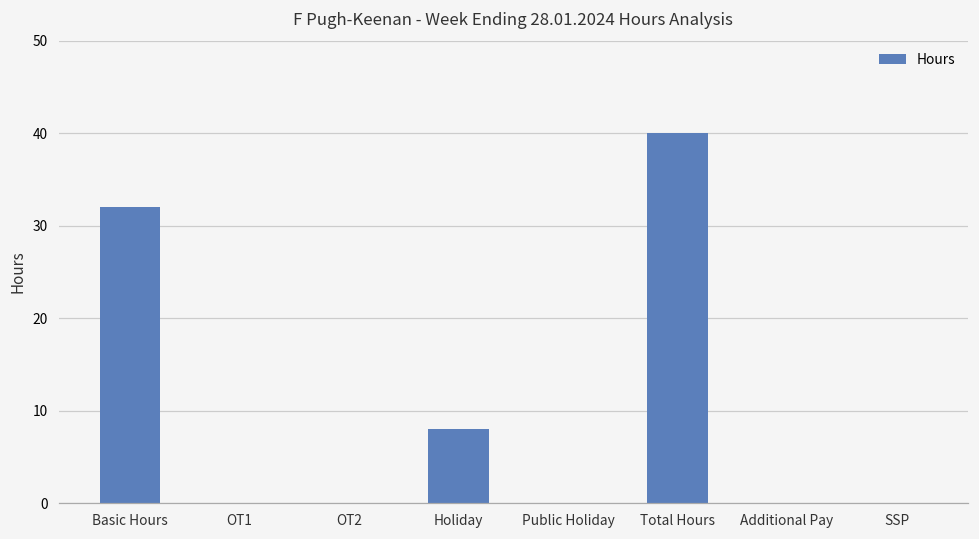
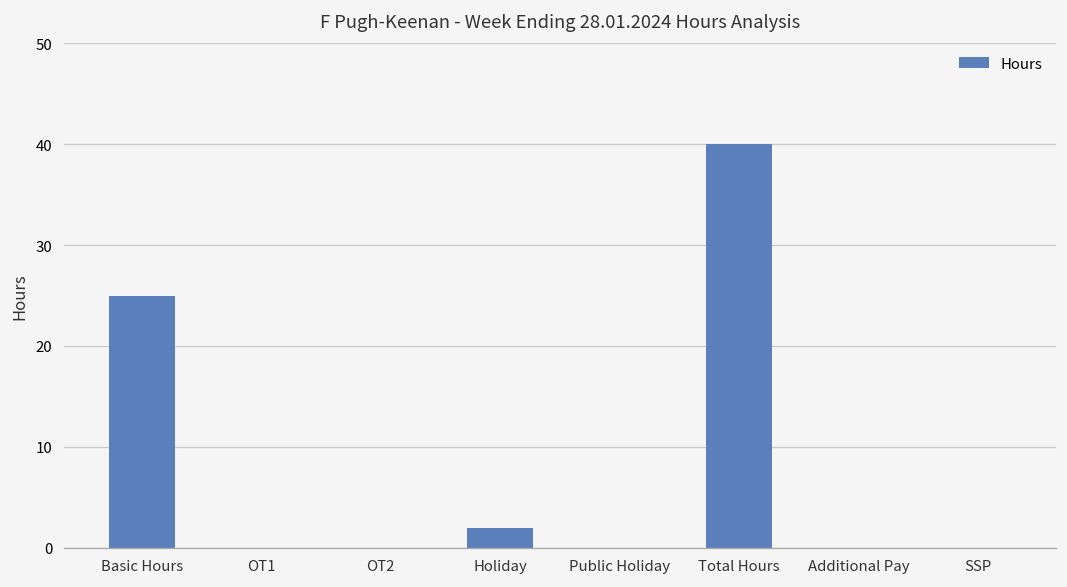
  {
-   "Basic Hours": 32,
+   "Basic Hours": 25,
    "OT1": 0,
    "OT2": 0,
-   "Holiday": 8,
+   "Holiday": 2,
    "Public Holiday": 0,
    "Total Hours": 40,
    "Additional Pay": 0,
    "SSP": 0
  }
